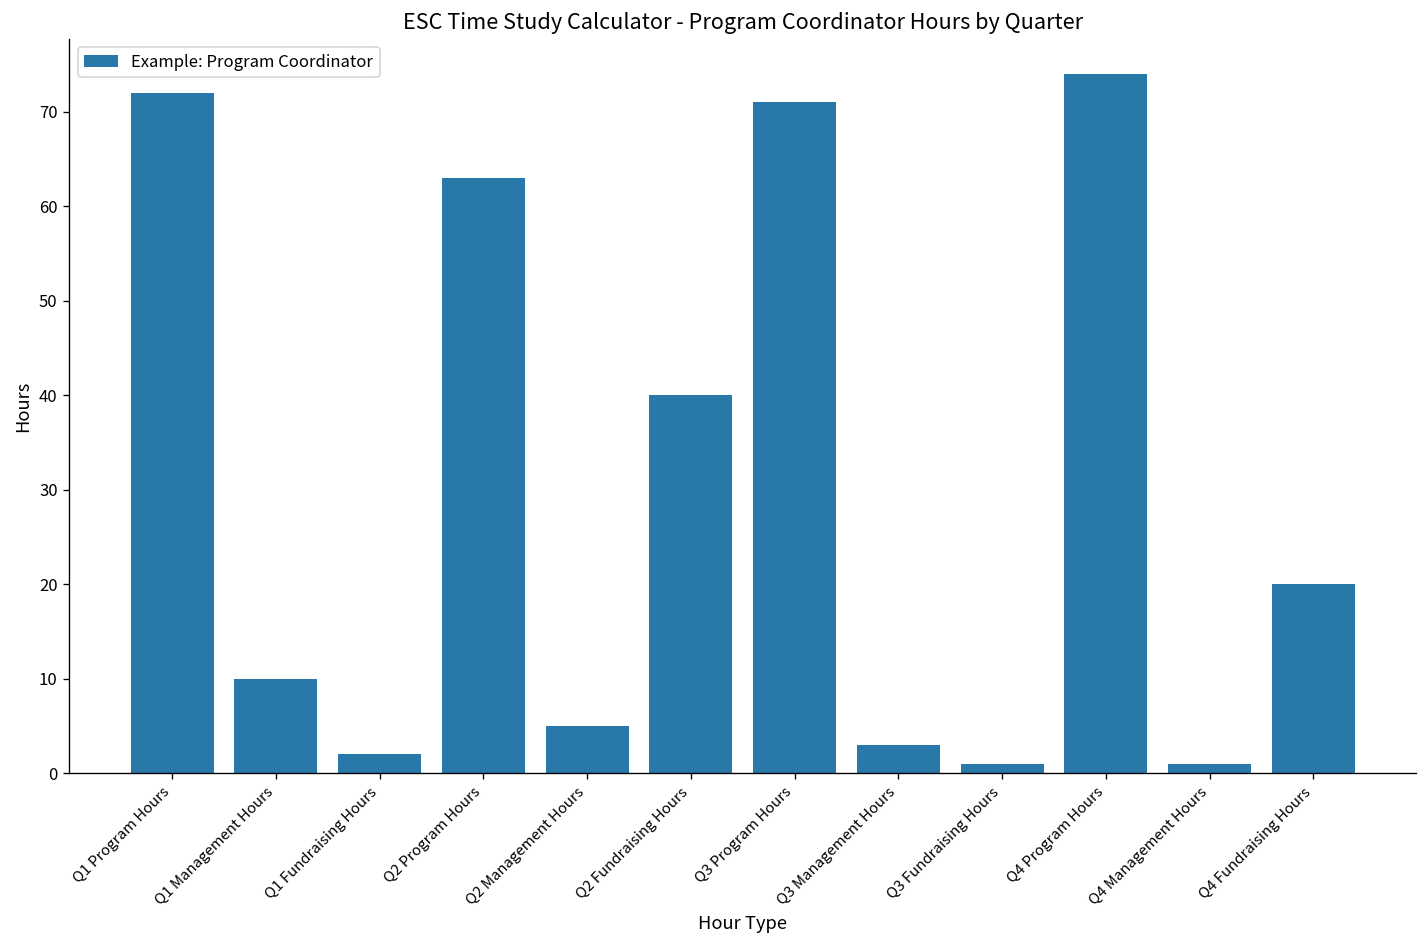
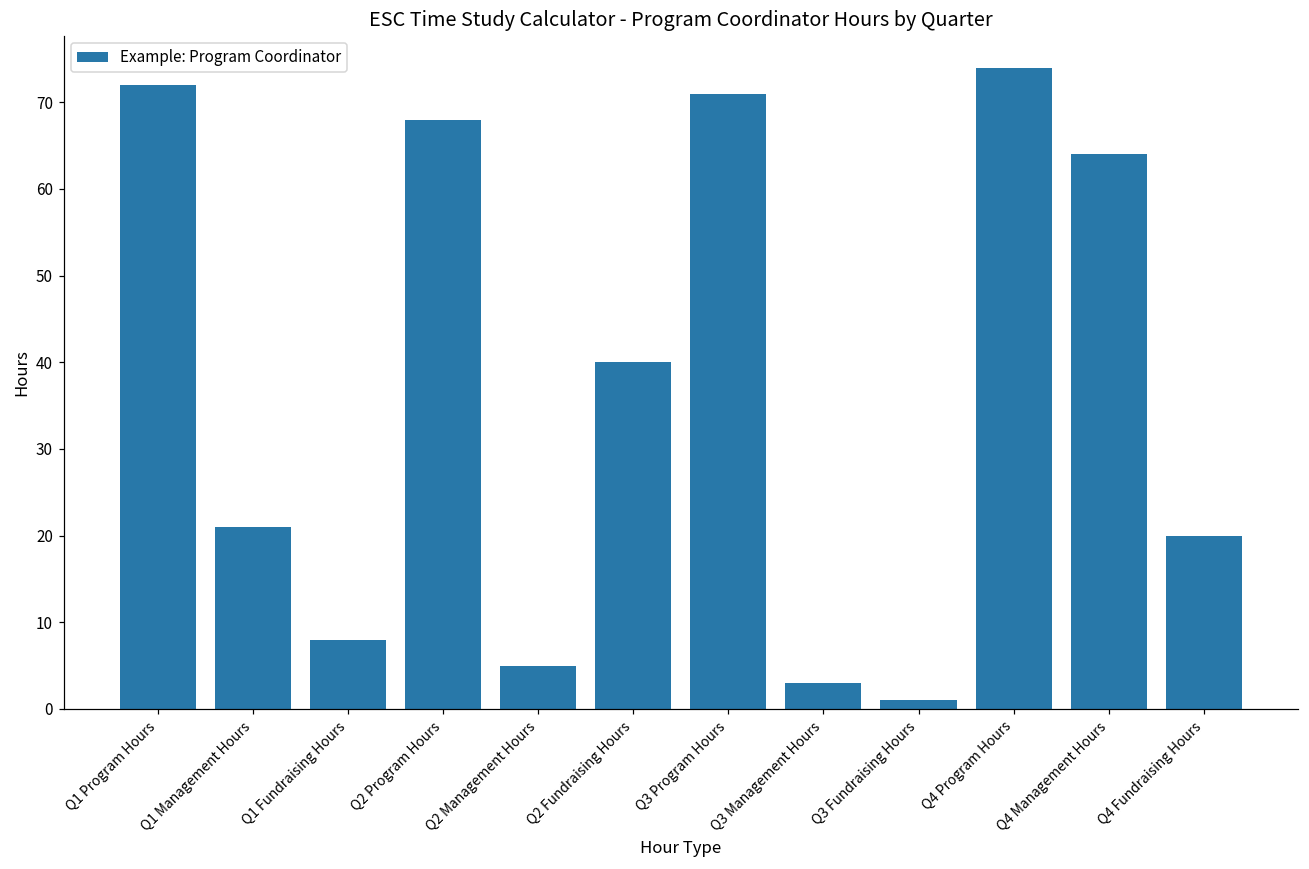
  {
    "Q1 Program Hours": 72,
-   "Q1 Management Hours": 10,
-   "Q1 Fundraising Hours": 2,
-   "Q2 Program Hours": 63,
+   "Q1 Management Hours": 21,
+   "Q1 Fundraising Hours": 8,
+   "Q2 Program Hours": 68,
    "Q2 Management Hours": 5,
    "Q2 Fundraising Hours": 40,
    "Q3 Program Hours": 71,
    "Q3 Management Hours": 3,
    "Q3 Fundraising Hours": 1,
    "Q4 Program Hours": 74,
-   "Q4 Management Hours": 1,
+   "Q4 Management Hours": 64,
    "Q4 Fundraising Hours": 20
  }
